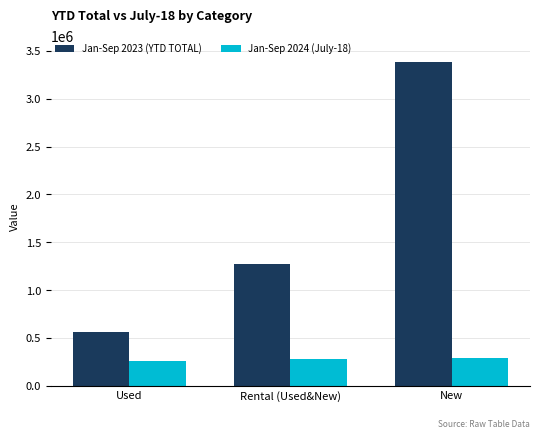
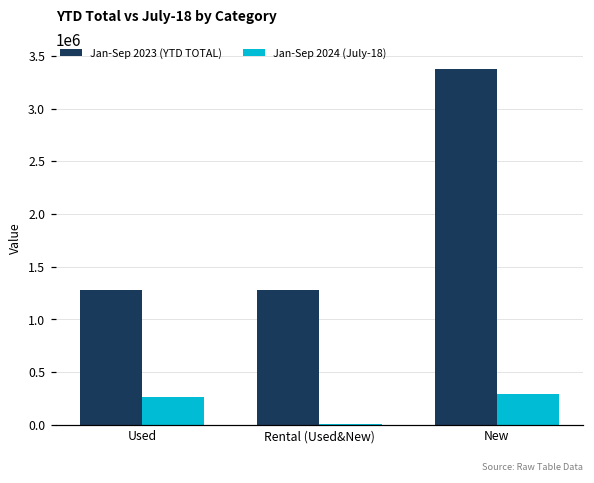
  {
    "Jan-Sep 2023 (YTD TOTAL)": {
-     "Used": 600000,
+     "Used": 1300000,
      "Rental (Used&New)": 1300000,
      "New": 3400000
    },
    "Jan-Sep 2024 (July-18)": {
      "Used": 300000,
-     "Rental (Used&New)": 300000,
+     "Rental (Used&New)": 0,
      "New": 300000
    }
  }
